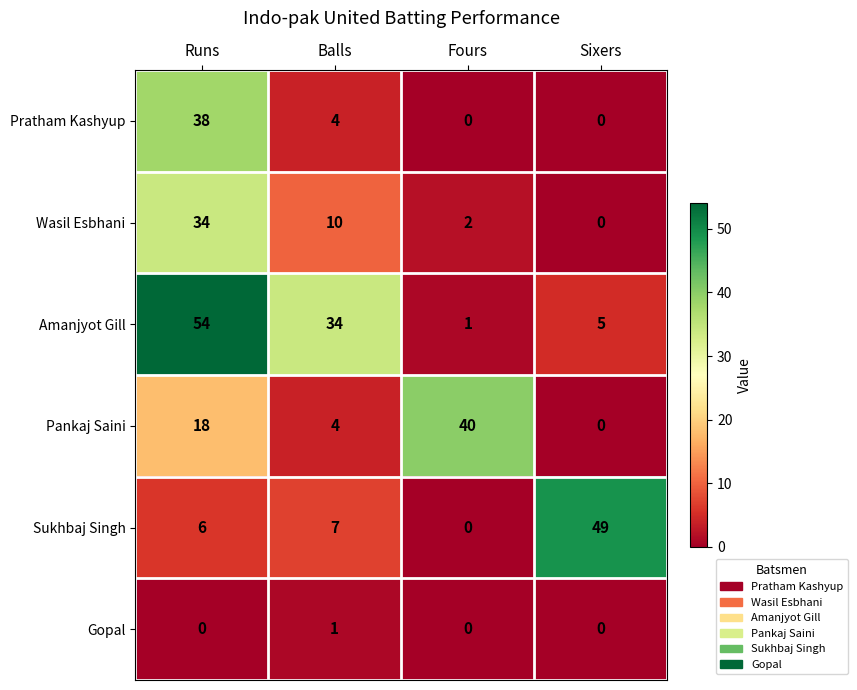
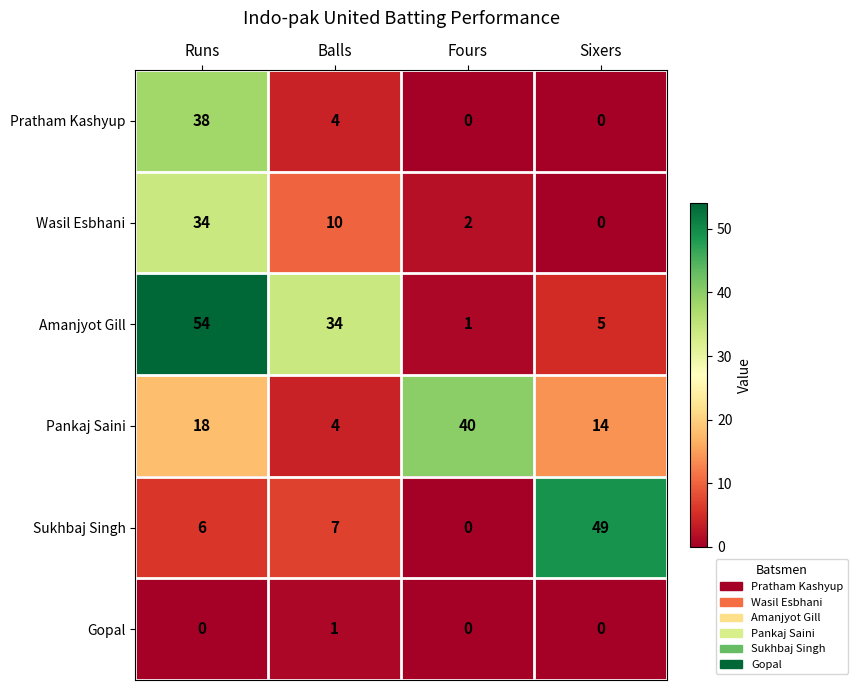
  {
    "Pratham Kashyup": {
      "Runs": 38,
      "Balls": 4,
      "Fours": 0,
      "Sixers": 0
    },
    "Wasil Esbhani": {
      "Runs": 34,
      "Balls": 10,
      "Fours": 2,
      "Sixers": 0
    },
    "Amanjyot Gill": {
      "Runs": 54,
      "Balls": 34,
      "Fours": 1,
      "Sixers": 5
    },
    "Pankaj Saini": {
      "Runs": 18,
      "Balls": 4,
      "Fours": 40,
-     "Sixers": 0
+     "Sixers": 14
    },
    "Sukhbaj Singh": {
      "Runs": 6,
      "Balls": 7,
      "Fours": 0,
      "Sixers": 49
    },
    "Gopal": {
      "Runs": 0,
      "Balls": 1,
      "Fours": 0,
      "Sixers": 0
    }
  }
